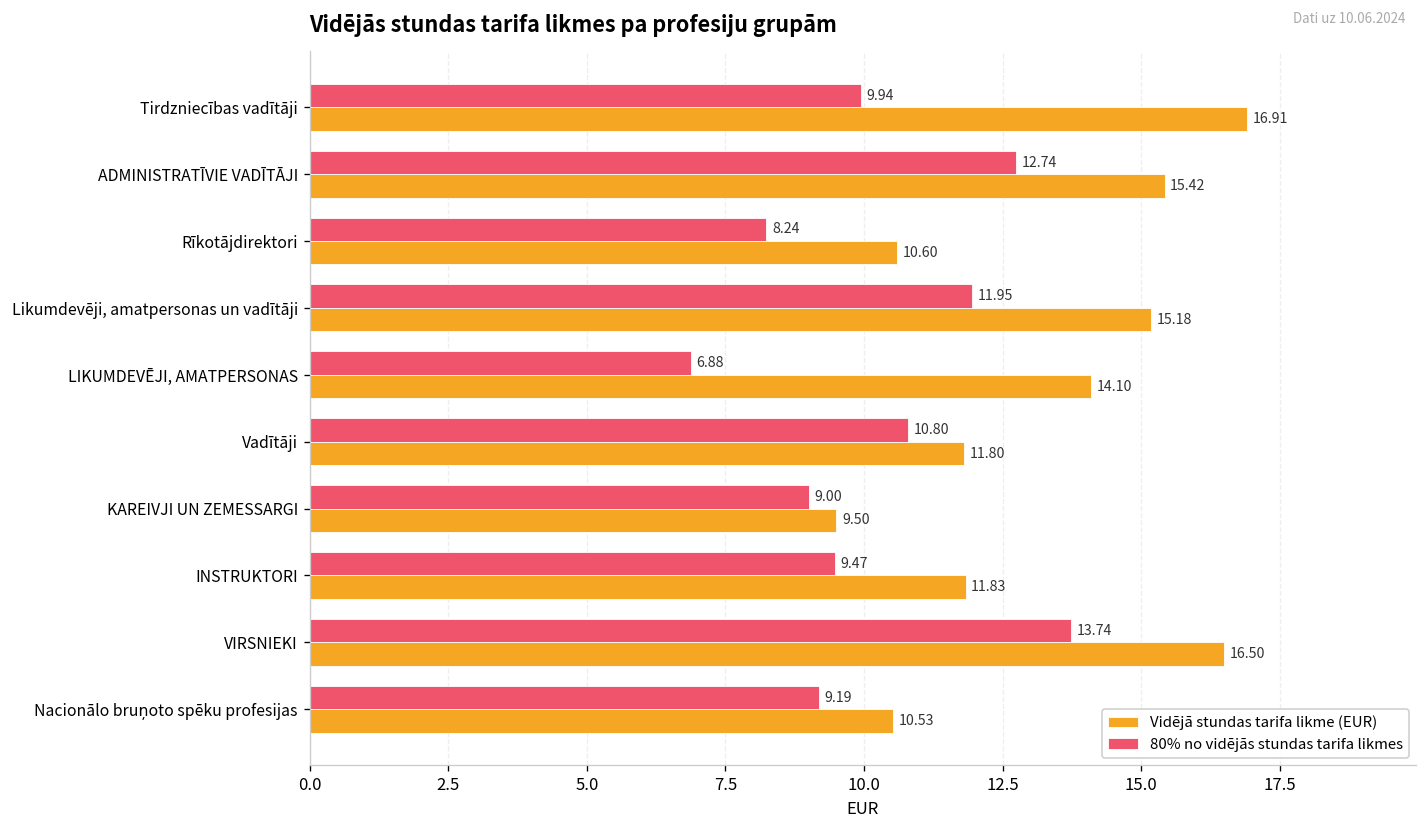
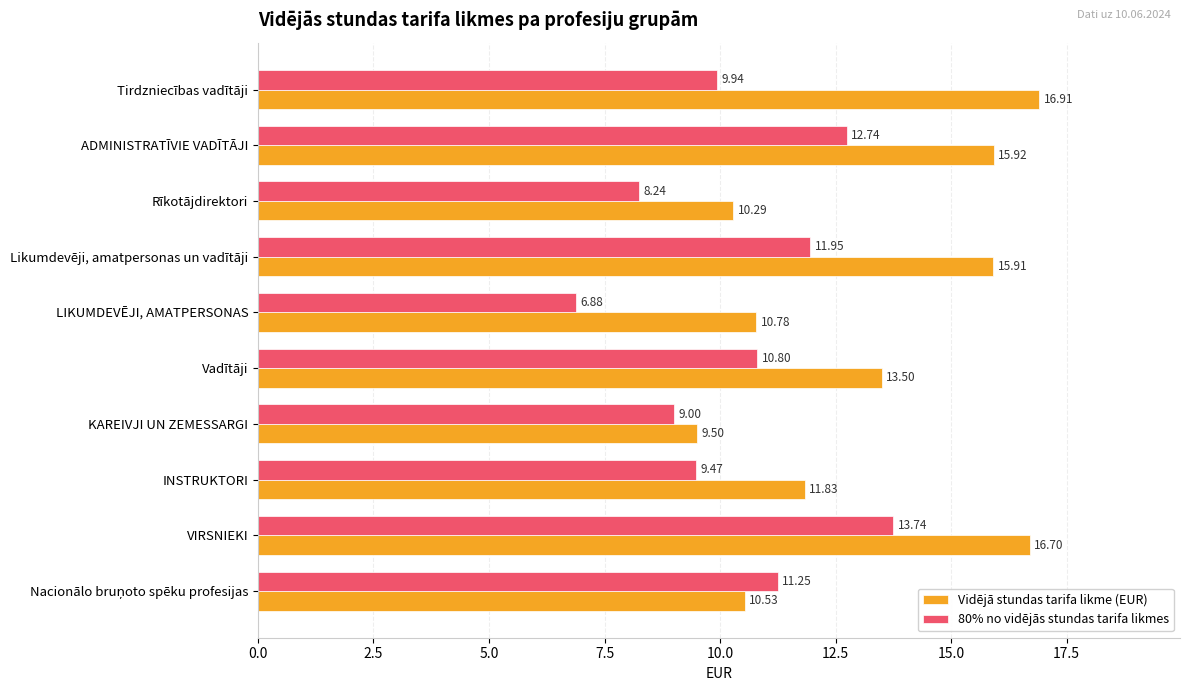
  {
    "Vidējā stundas tarifa likme (EUR)": {
      "Tirdzniecības vadītāji": 16.91,
-     "ADMINISTRATĪVIE VADĪTĀJI": 15.42,
-     "Rīkotājdirektori": 10.60,
-     "Likumdevēji, amatpersonas un vadītāji": 15.18,
-     "LIKUMDEVĒJI, AMATPERSONAS": 14.10,
-     "Vadītāji": 11.80,
+     "ADMINISTRATĪVIE VADĪTĀJI": 15.92,
+     "Rīkotājdirektori": 10.29,
+     "Likumdevēji, amatpersonas un vadītāji": 15.91,
+     "LIKUMDEVĒJI, AMATPERSONAS": 10.78,
+     "Vadītāji": 13.50,
      "KAREIVJI UN ZEMESSARGI": 9.50,
      "INSTRUKTORI": 11.83,
-     "VIRSNIEKI": 16.50,
+     "VIRSNIEKI": 16.70,
      "Nacionālo bruņoto spēku profesijas": 10.53
    },
    "80% no vidējās stundas tarifa likmes": {
      "Tirdzniecības vadītāji": 9.94,
      "ADMINISTRATĪVIE VADĪTĀJI": 12.74,
      "Rīkotājdirektori": 8.24,
      "Likumdevēji, amatpersonas un vadītāji": 11.95,
      "LIKUMDEVĒJI, AMATPERSONAS": 6.88,
      "Vadītāji": 10.80,
      "KAREIVJI UN ZEMESSARGI": 9.00,
      "INSTRUKTORI": 9.47,
      "VIRSNIEKI": 13.74,
-     "Nacionālo bruņoto spēku profesijas": 9.19
+     "Nacionālo bruņoto spēku profesijas": 11.25
    }
  }
